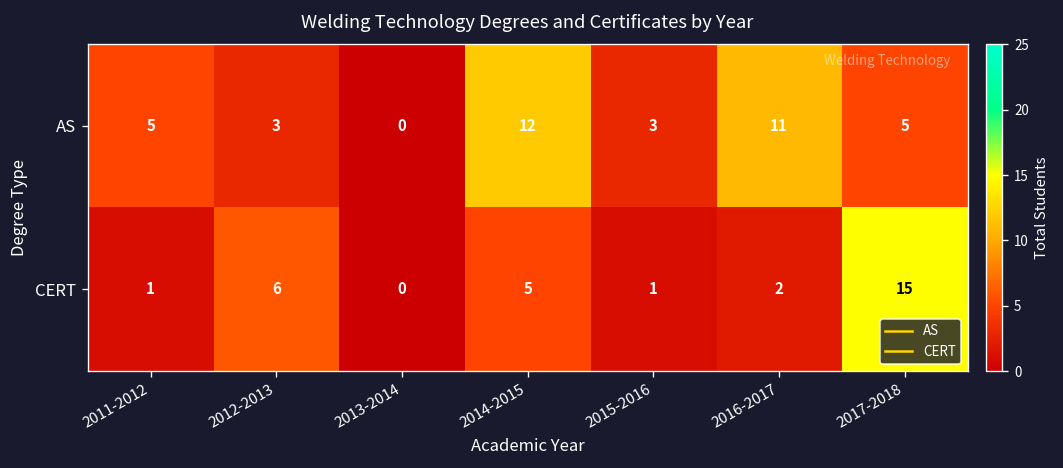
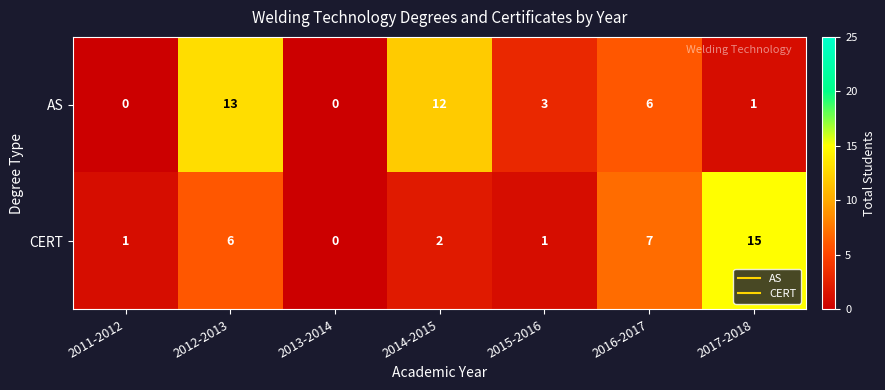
  {
    "AS": {
-     "2011-2012": 5,
-     "2012-2013": 3,
+     "2011-2012": 0,
+     "2012-2013": 13,
      "2013-2014": 0,
      "2014-2015": 12,
      "2015-2016": 3,
-     "2016-2017": 11,
-     "2017-2018": 5
+     "2016-2017": 6,
+     "2017-2018": 1
    },
    "CERT": {
      "2011-2012": 1,
      "2012-2013": 6,
      "2013-2014": 0,
-     "2014-2015": 5,
+     "2014-2015": 2,
      "2015-2016": 1,
-     "2016-2017": 2,
+     "2016-2017": 7,
      "2017-2018": 15
    }
  }
